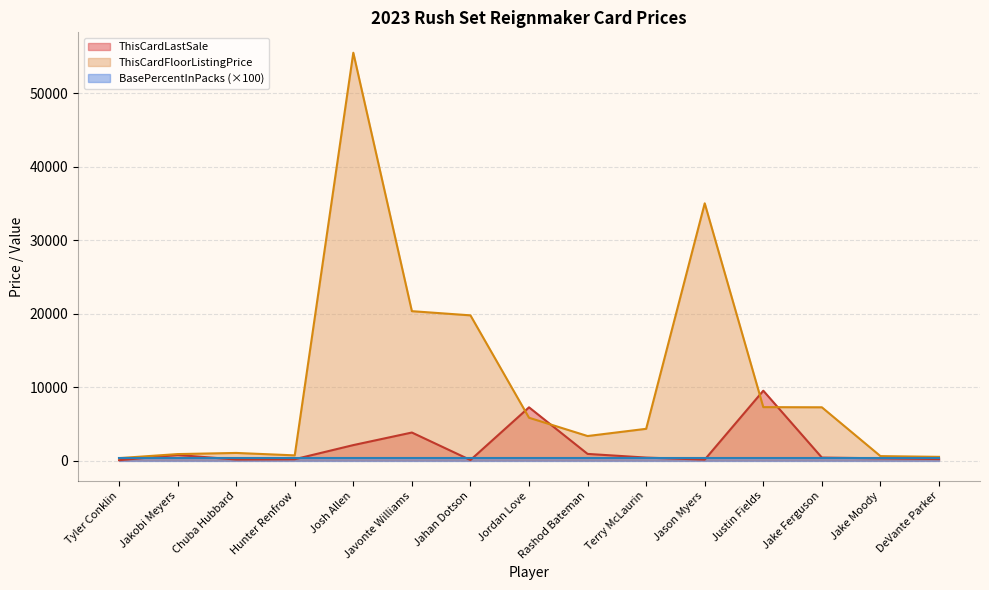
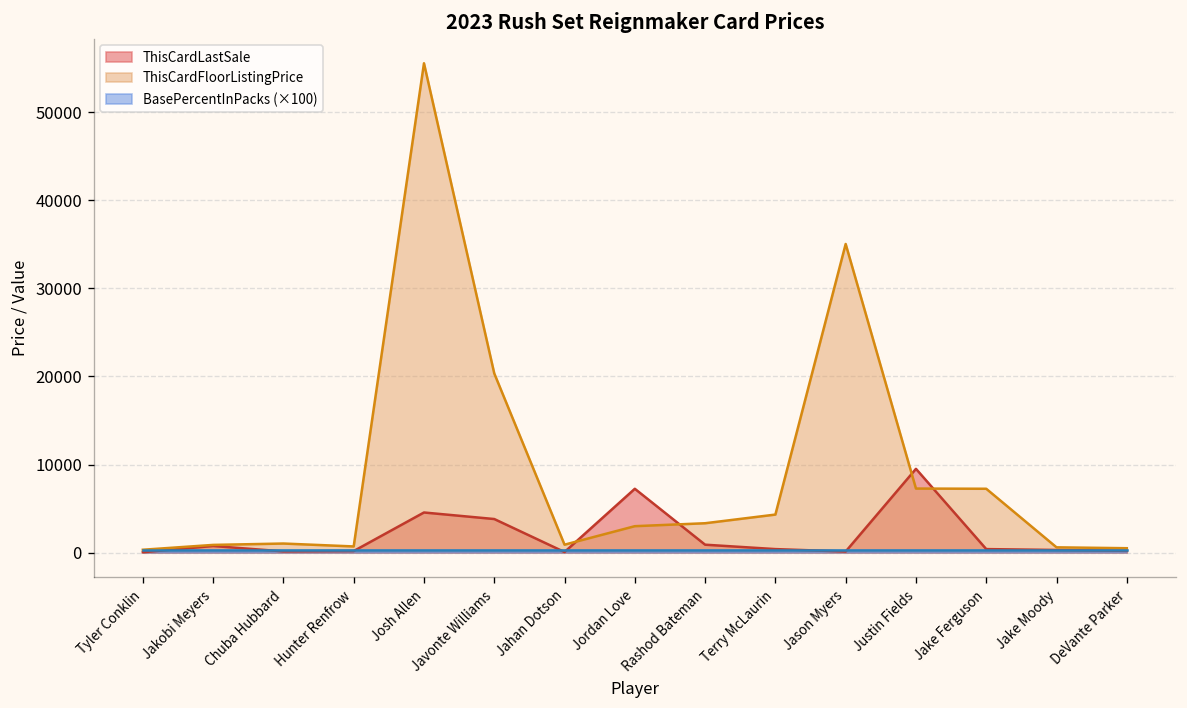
  {
    "ThisCardLastSale": {
-     "Josh Allen": 2000,
+     "Josh Allen": 5000,
      "Javonte Williams": 4000,
      "Jordan Love": 7000,
      "Rashod Bateman": 1000,
      "Justin Fields": 10000
    },
    "ThisCardFloorListingPrice": {
      "Chuba Hubbard": 1000,
      "Hunter Renfrow": 1000,
      "Josh Allen": 56000,
      "Javonte Williams": 20000,
-     "Jahan Dotson": 20000,
-     "Jordan Love": 6000,
+     "Jahan Dotson": 1000,
+     "Jordan Love": 3000,
      "Rashod Bateman": 3000,
      "Terry McLaurin": 4000,
      "Jason Myers": 35000,
      "Justin Fields": 7000,
      "Jake Ferguson": 7000
    },
    "BasePercentInPacks (×100)": {
      "Jakobi Meyers": 0,
      "Josh Allen": 0,
      "Javonte Williams": 0,
      "Jordan Love": 0,
      "Rashod Bateman": 0,
      "Justin Fields": 0
    }
  }
